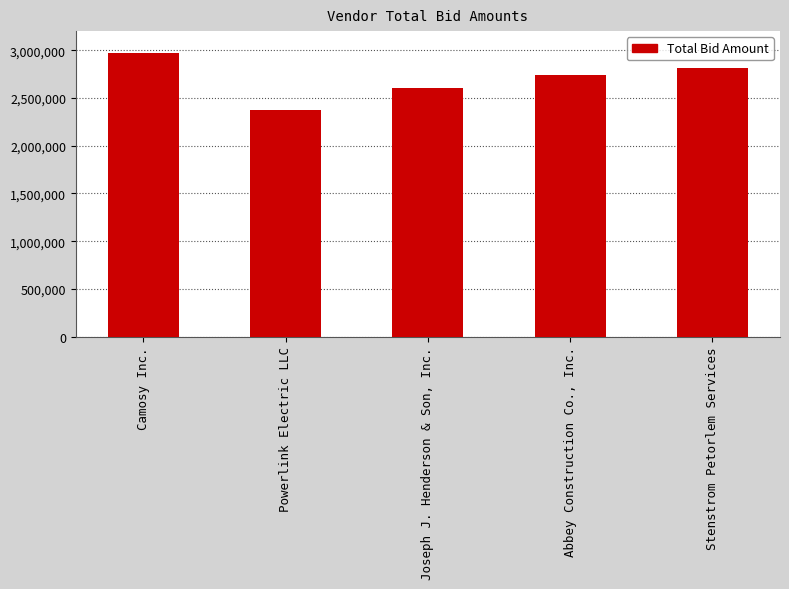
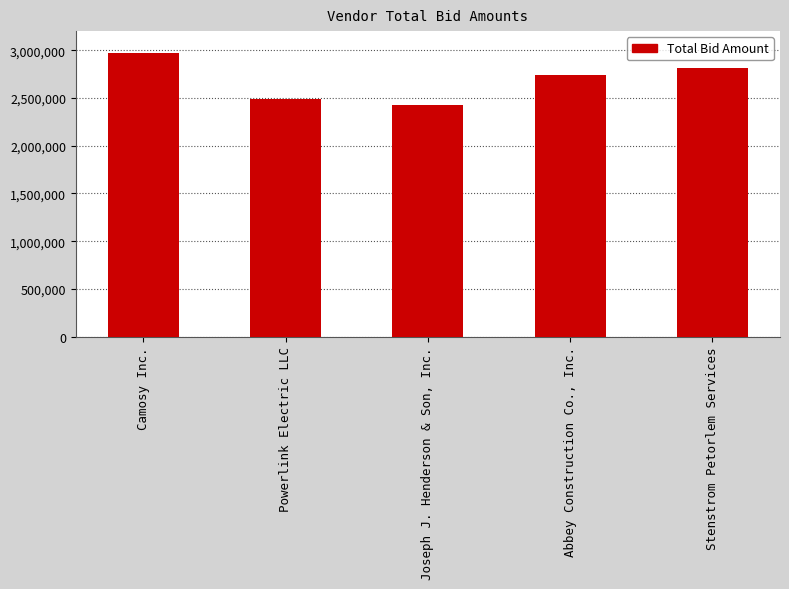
  {
    "Camosy Inc.": "3,000,000",
-   "Powerlink Electric LLC": "2,400,000",
-   "Joseph J. Henderson & Son, Inc.": "2,600,000",
+   "Powerlink Electric LLC": "2,500,000",
+   "Joseph J. Henderson & Son, Inc.": "2,400,000",
    "Abbey Construction Co., Inc.": "2,700,000",
    "Stenstrom Petorlem Services": "2,800,000"
  }
